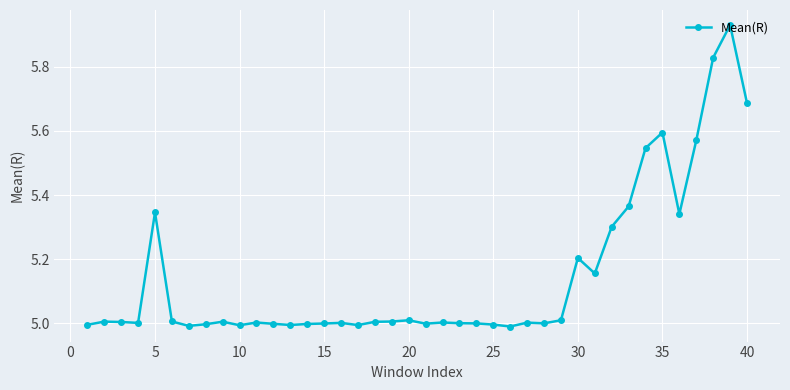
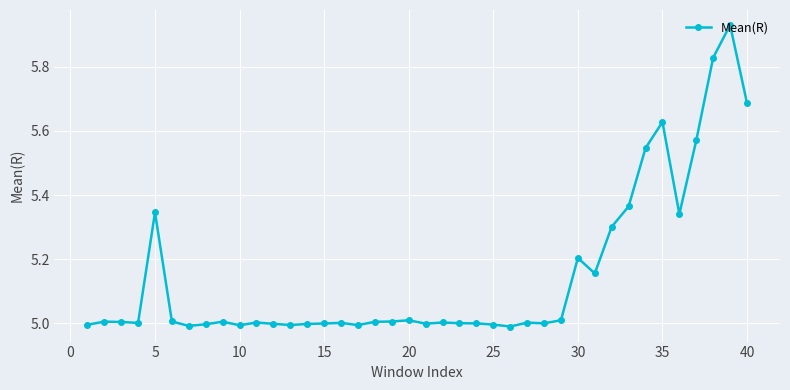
  {
    "5": 5.35,
    "10": 4.99,
    "15": 5.00,
    "20": 5.01,
    "25": 5.00,
    "30": 5.20,
-   "35": 5.60,
+   "35": 5.63,
    "40": 5.69
  }
